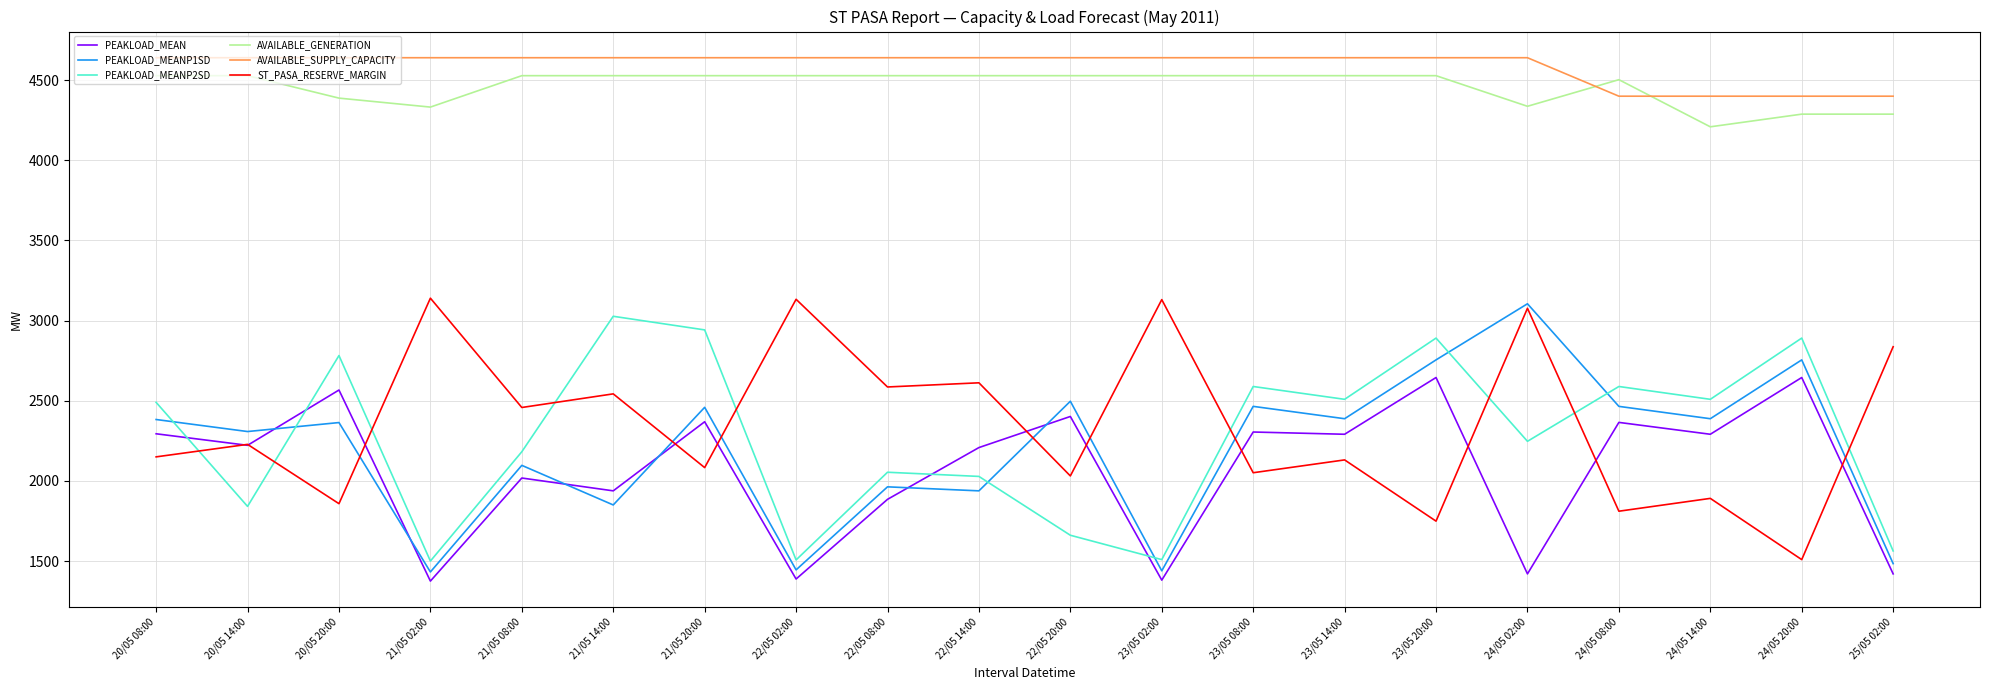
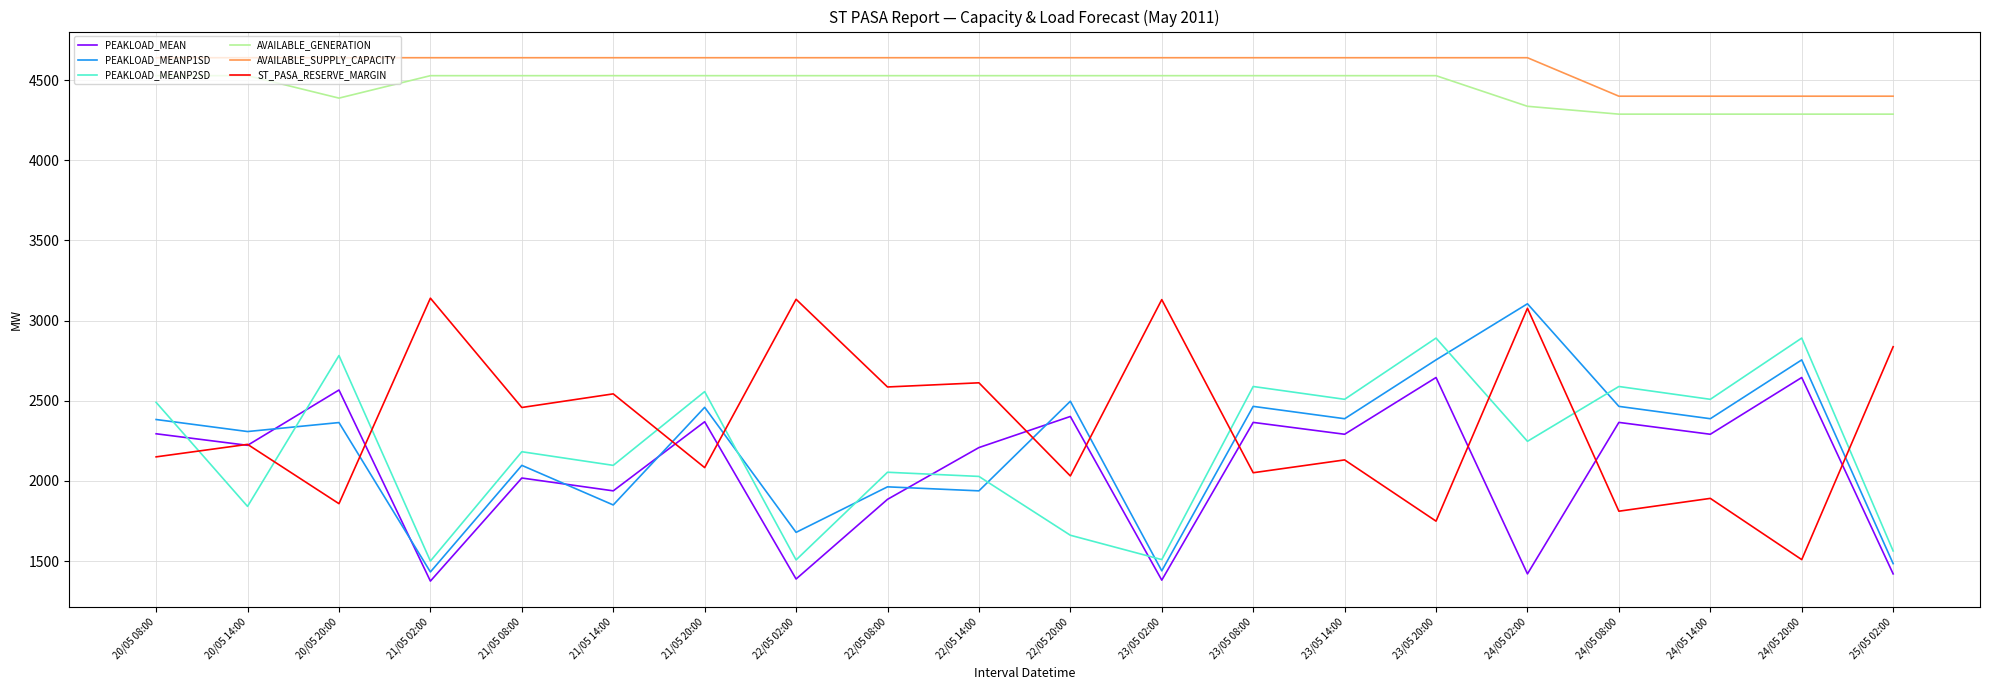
  {
    "PEAKLOAD_MEAN": {
      "20/05 08:00": 2290,
      "20/05 20:00": 2570,
      "21/05 02:00": 1380,
      "21/05 08:00": 2020,
      "21/05 14:00": 1940,
      "21/05 20:00": 2370,
      "22/05 02:00": 1390,
      "22/05 08:00": 1890,
      "22/05 14:00": 2210,
      "22/05 20:00": 2400,
      "23/05 02:00": 1380,
-     "23/05 08:00": 2310,
+     "23/05 08:00": 2370,
      "23/05 14:00": 2290,
      "23/05 20:00": 2650,
      "24/05 02:00": 1420,
      "24/05 08:00": 2370,
      "24/05 14:00": 2290,
      "24/05 20:00": 2650,
      "25/05 02:00": 1420
    },
    "PEAKLOAD_MEANP1SD": {
      "20/05 08:00": 2380,
      "20/05 14:00": 2310,
      "20/05 20:00": 2360,
      "21/05 02:00": 1430,
      "21/05 08:00": 2100,
      "21/05 14:00": 1850,
      "21/05 20:00": 2460,
-     "22/05 02:00": 1450,
+     "22/05 02:00": 1680,
      "22/05 08:00": 1960,
      "22/05 14:00": 1940,
      "22/05 20:00": 2500,
      "23/05 02:00": 1440,
      "23/05 08:00": 2470,
      "23/05 14:00": 2390,
      "23/05 20:00": 2760,
      "24/05 02:00": 3110,
      "24/05 08:00": 2470,
      "24/05 14:00": 2390,
      "24/05 20:00": 2760,
      "25/05 02:00": 1480
    },
    "PEAKLOAD_MEANP2SD": {
      "20/05 08:00": 2490,
      "20/05 14:00": 1840,
      "20/05 20:00": 2780,
      "21/05 02:00": 1500,
      "21/05 08:00": 2180,
-     "21/05 14:00": 3030,
-     "21/05 20:00": 2940,
+     "21/05 14:00": 2100,
+     "21/05 20:00": 2560,
      "22/05 02:00": 1510,
      "22/05 08:00": 2050,
      "22/05 14:00": 2030,
      "22/05 20:00": 1660,
      "23/05 02:00": 1510,
      "23/05 08:00": 2590,
      "23/05 14:00": 2510,
      "23/05 20:00": 2890,
      "24/05 02:00": 2250,
      "24/05 08:00": 2590,
      "24/05 14:00": 2510,
      "24/05 20:00": 2890,
      "25/05 02:00": 1560
    },
    "AVAILABLE_GENERATION": {
      "20/05 20:00": 4390,
-     "21/05 02:00": 4330,
+     "21/05 02:00": 4530,
      "21/05 08:00": 4530,
      "21/05 14:00": 4530,
      "21/05 20:00": 4530,
      "22/05 02:00": 4530,
      "22/05 08:00": 4530,
      "22/05 14:00": 4530,
      "22/05 20:00": 4530,
      "23/05 02:00": 4530,
      "23/05 08:00": 4530,
      "23/05 14:00": 4530,
      "23/05 20:00": 4530,
      "24/05 02:00": 4340,
-     "24/05 08:00": 4500,
-     "24/05 14:00": 4210,
+     "24/05 08:00": 4290,
+     "24/05 14:00": 4290,
      "24/05 20:00": 4290,
      "25/05 02:00": 4290
    },
    "AVAILABLE_SUPPLY_CAPACITY": {
      "21/05 02:00": 4640,
      "21/05 08:00": 4640,
      "21/05 14:00": 4640,
      "21/05 20:00": 4640,
      "22/05 02:00": 4640,
      "22/05 08:00": 4640,
      "22/05 14:00": 4640,
      "22/05 20:00": 4640,
      "23/05 02:00": 4640,
      "23/05 08:00": 4640,
      "23/05 14:00": 4640,
      "23/05 20:00": 4640,
      "24/05 02:00": 4640,
      "24/05 08:00": 4400,
      "24/05 14:00": 4400,
      "24/05 20:00": 4400,
      "25/05 02:00": 4400
    },
    "ST_PASA_RESERVE_MARGIN": {
      "20/05 08:00": 2150,
      "20/05 20:00": 1860,
      "21/05 02:00": 3140,
      "21/05 08:00": 2460,
      "21/05 14:00": 2540,
      "21/05 20:00": 2080,
      "22/05 02:00": 3130,
      "22/05 08:00": 2590,
      "22/05 14:00": 2610,
      "22/05 20:00": 2030,
      "23/05 02:00": 3130,
      "23/05 08:00": 2050,
      "23/05 14:00": 2130,
      "23/05 20:00": 1750,
      "24/05 02:00": 3080,
      "24/05 08:00": 1810,
      "24/05 14:00": 1890,
      "24/05 20:00": 1510,
      "25/05 02:00": 2840
    }
  }
